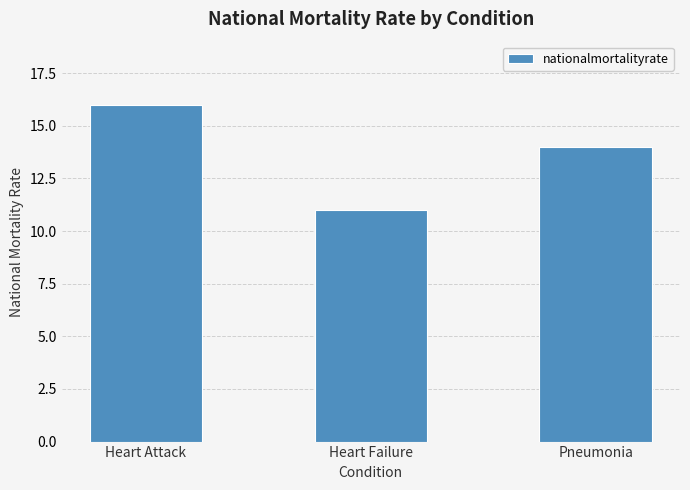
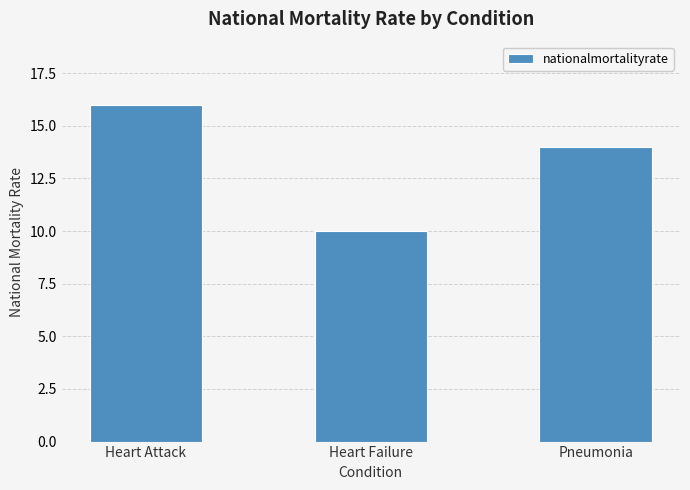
  {
    "Heart Attack": 16,
-   "Heart Failure": 11,
+   "Heart Failure": 10,
    "Pneumonia": 14
  }
